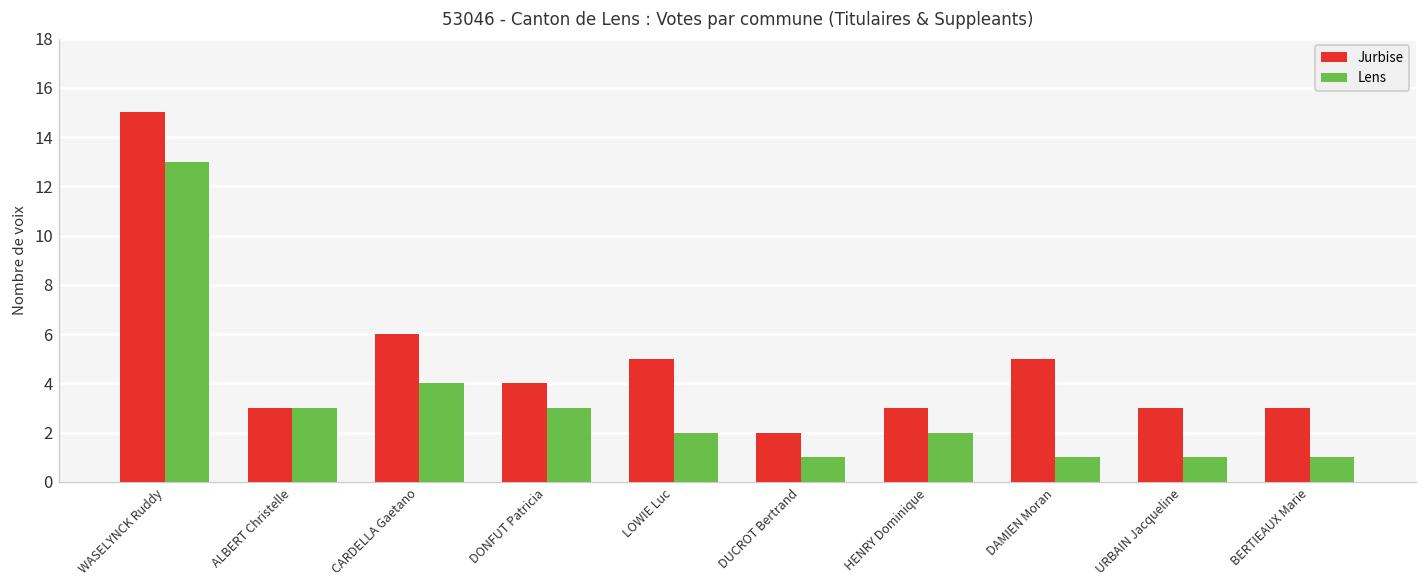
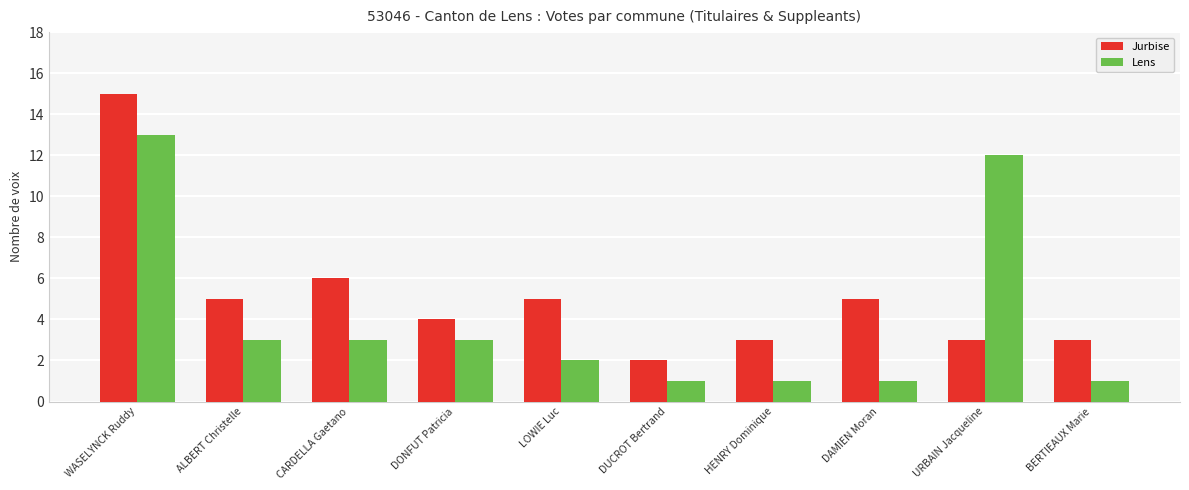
  {
    "Jurbise": {
      "WASELYNCK Ruddy": 15,
-     "ALBERT Christelle": 3,
+     "ALBERT Christelle": 5,
      "CARDELLA Gaetano": 6,
      "DONFUT Patricia": 4,
      "LOWIE Luc": 5,
      "DUCROT Bertrand": 2,
      "HENRY Dominique": 3,
      "DAMIEN Moran": 5,
      "URBAIN Jacqueline": 3,
      "BERTIEAUX Marie": 3
    },
    "Lens": {
      "WASELYNCK Ruddy": 13,
      "ALBERT Christelle": 3,
-     "CARDELLA Gaetano": 4,
+     "CARDELLA Gaetano": 3,
      "DONFUT Patricia": 3,
      "LOWIE Luc": 2,
      "DUCROT Bertrand": 1,
-     "HENRY Dominique": 2,
+     "HENRY Dominique": 1,
      "DAMIEN Moran": 1,
-     "URBAIN Jacqueline": 1,
+     "URBAIN Jacqueline": 12,
      "BERTIEAUX Marie": 1
    }
  }
